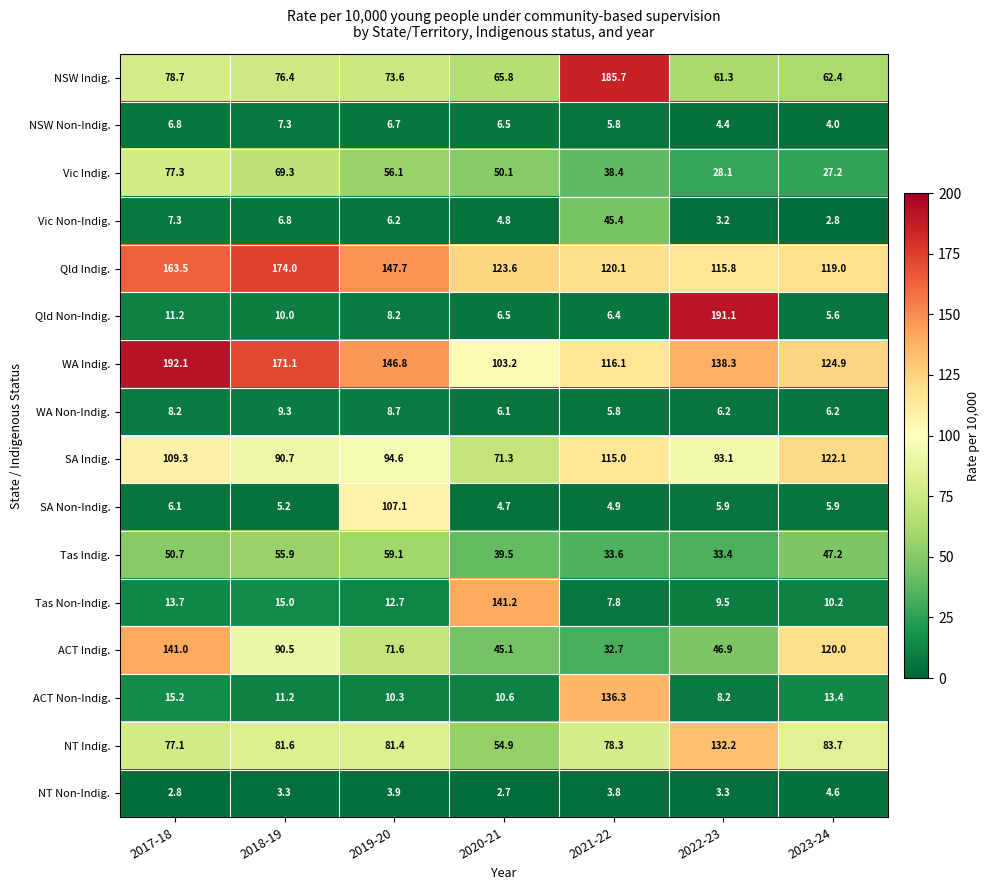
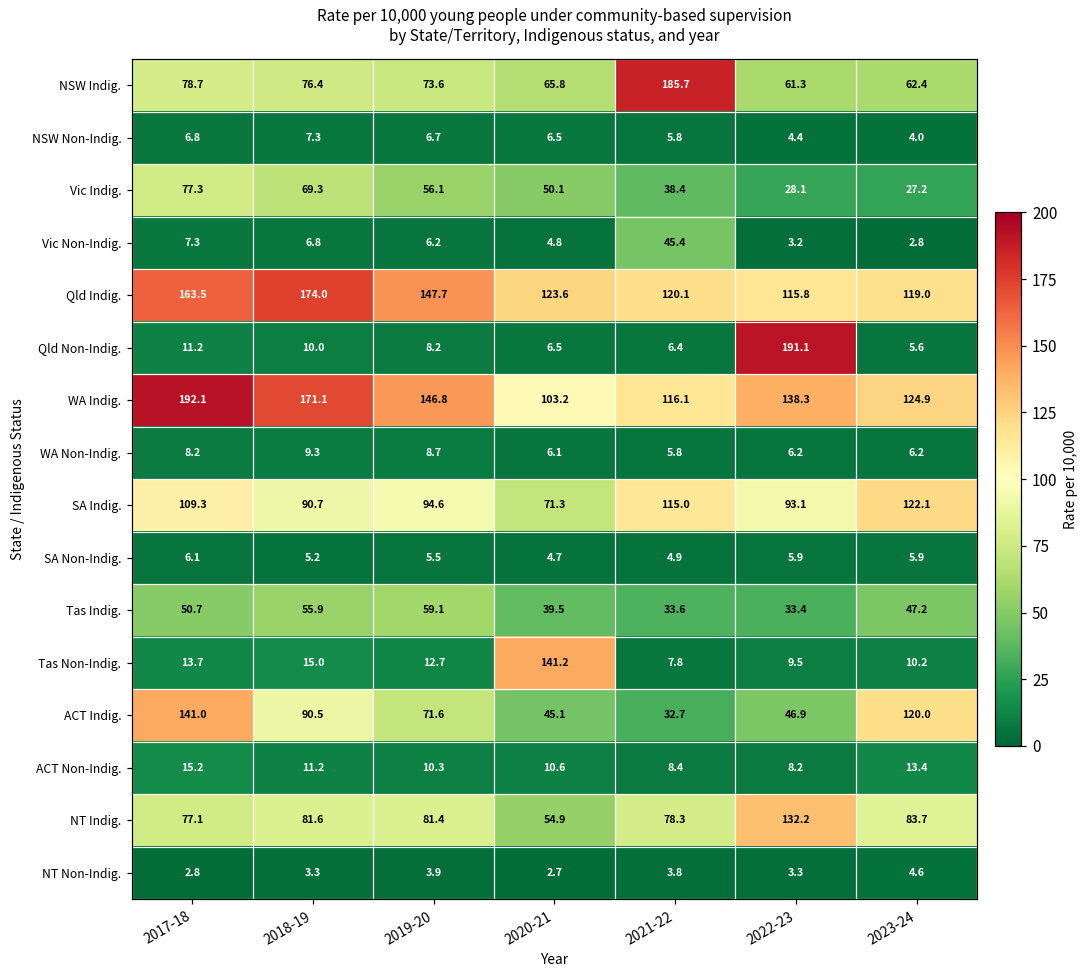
  {
    "NSW Indig.": {
      "2017-18": 78.7,
      "2018-19": 76.4,
      "2019-20": 73.6,
      "2020-21": 65.8,
      "2021-22": 185.7,
      "2022-23": 61.3,
      "2023-24": 62.4
    },
    "NSW Non-Indig.": {
      "2017-18": 6.8,
      "2018-19": 7.3,
      "2019-20": 6.7,
      "2020-21": 6.5,
      "2021-22": 5.8,
      "2022-23": 4.4,
      "2023-24": 4.0
    },
    "Vic Indig.": {
      "2017-18": 77.3,
      "2018-19": 69.3,
      "2019-20": 56.1,
      "2020-21": 50.1,
      "2021-22": 38.4,
      "2022-23": 28.1,
      "2023-24": 27.2
    },
    "Vic Non-Indig.": {
      "2017-18": 7.3,
      "2018-19": 6.8,
      "2019-20": 6.2,
      "2020-21": 4.8,
      "2021-22": 45.4,
      "2022-23": 3.2,
      "2023-24": 2.8
    },
    "Qld Indig.": {
      "2017-18": 163.5,
      "2018-19": 174.0,
      "2019-20": 147.7,
      "2020-21": 123.6,
      "2021-22": 120.1,
      "2022-23": 115.8,
      "2023-24": 119.0
    },
    "Qld Non-Indig.": {
      "2017-18": 11.2,
      "2018-19": 10.0,
      "2019-20": 8.2,
      "2020-21": 6.5,
      "2021-22": 6.4,
      "2022-23": 191.1,
      "2023-24": 5.6
    },
    "WA Indig.": {
      "2017-18": 192.1,
      "2018-19": 171.1,
      "2019-20": 146.8,
      "2020-21": 103.2,
      "2021-22": 116.1,
      "2022-23": 138.3,
      "2023-24": 124.9
    },
    "WA Non-Indig.": {
      "2017-18": 8.2,
      "2018-19": 9.3,
      "2019-20": 8.7,
      "2020-21": 6.1,
      "2021-22": 5.8,
      "2022-23": 6.2,
      "2023-24": 6.2
    },
    "SA Indig.": {
      "2017-18": 109.3,
      "2018-19": 90.7,
      "2019-20": 94.6,
      "2020-21": 71.3,
      "2021-22": 115.0,
      "2022-23": 93.1,
      "2023-24": 122.1
    },
    "SA Non-Indig.": {
      "2017-18": 6.1,
      "2018-19": 5.2,
-     "2019-20": 107.1,
+     "2019-20": 5.5,
      "2020-21": 4.7,
      "2021-22": 4.9,
      "2022-23": 5.9,
      "2023-24": 5.9
    },
    "Tas Indig.": {
      "2017-18": 50.7,
      "2018-19": 55.9,
      "2019-20": 59.1,
      "2020-21": 39.5,
      "2021-22": 33.6,
      "2022-23": 33.4,
      "2023-24": 47.2
    },
    "Tas Non-Indig.": {
      "2017-18": 13.7,
      "2018-19": 15.0,
      "2019-20": 12.7,
      "2020-21": 141.2,
      "2021-22": 7.8,
      "2022-23": 9.5,
      "2023-24": 10.2
    },
    "ACT Indig.": {
      "2017-18": 141.0,
      "2018-19": 90.5,
      "2019-20": 71.6,
      "2020-21": 45.1,
      "2021-22": 32.7,
      "2022-23": 46.9,
      "2023-24": 120.0
    },
    "ACT Non-Indig.": {
      "2017-18": 15.2,
      "2018-19": 11.2,
      "2019-20": 10.3,
      "2020-21": 10.6,
-     "2021-22": 136.3,
+     "2021-22": 8.4,
      "2022-23": 8.2,
      "2023-24": 13.4
    },
    "NT Indig.": {
      "2017-18": 77.1,
      "2018-19": 81.6,
      "2019-20": 81.4,
      "2020-21": 54.9,
      "2021-22": 78.3,
      "2022-23": 132.2,
      "2023-24": 83.7
    },
    "NT Non-Indig.": {
      "2017-18": 2.8,
      "2018-19": 3.3,
      "2019-20": 3.9,
      "2020-21": 2.7,
      "2021-22": 3.8,
      "2022-23": 3.3,
      "2023-24": 4.6
    }
  }
